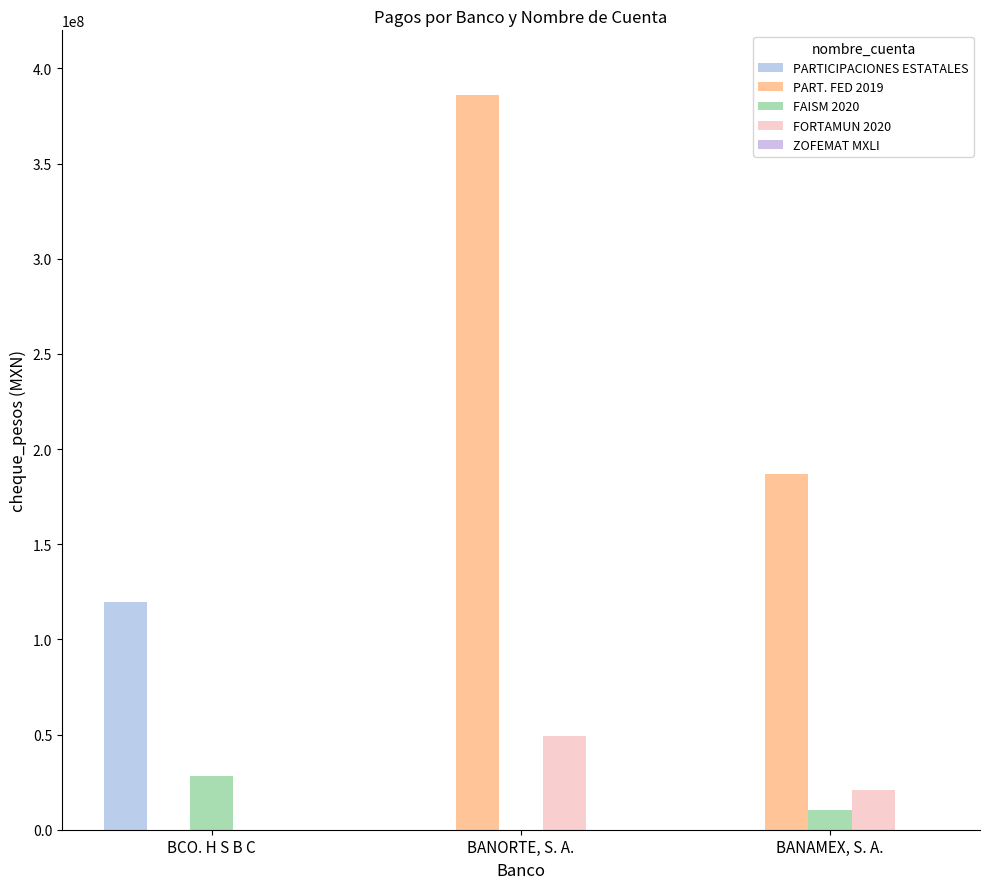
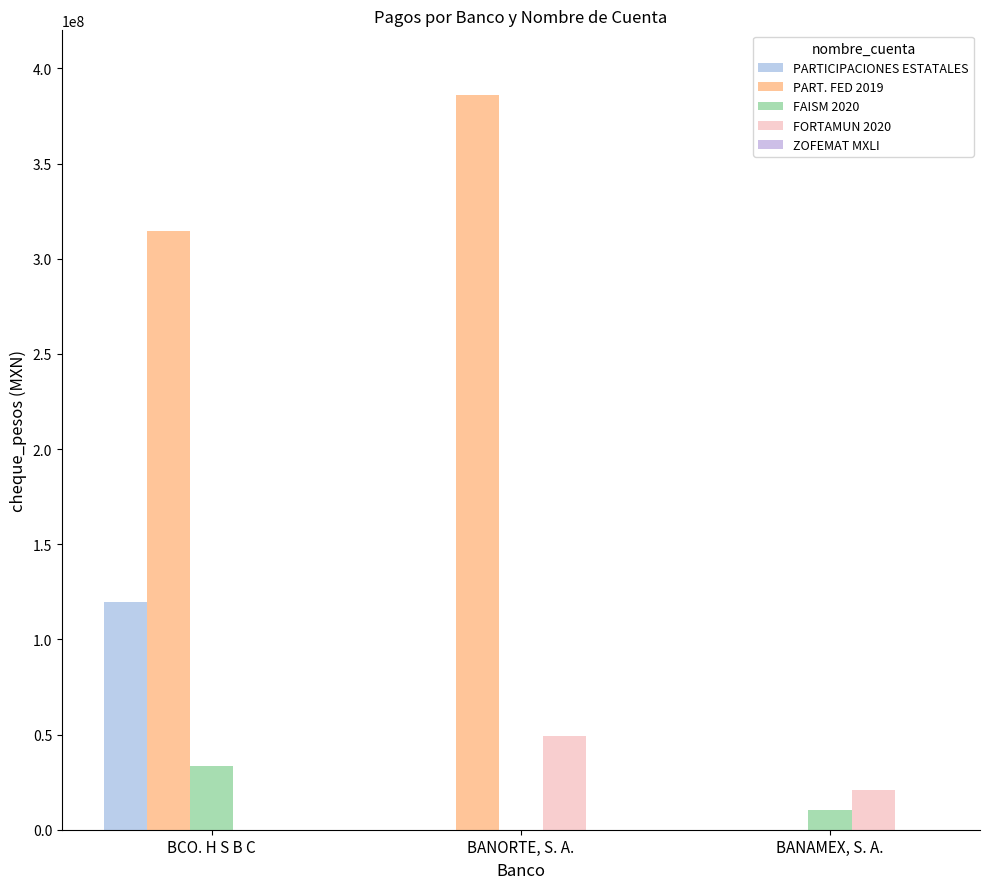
  {
    "PART. FED 2019": {
-     "BCO. H S B C": 0,
+     "BCO. H S B C": 315000000,
      "BANORTE, S. A.": 386000000,
-     "BANAMEX, S. A.": 187000000
+     "BANAMEX, S. A.": 0
    },
    "FAISM 2020": {
-     "BCO. H S B C": 28000000,
+     "BCO. H S B C": 33000000,
      "BANORTE, S. A.": 0,
      "BANAMEX, S. A.": 11000000
    },
    "FORTAMUN 2020": {
      "BCO. H S B C": 0,
      "BANORTE, S. A.": 49000000,
      "BANAMEX, S. A.": 21000000
    }
  }
